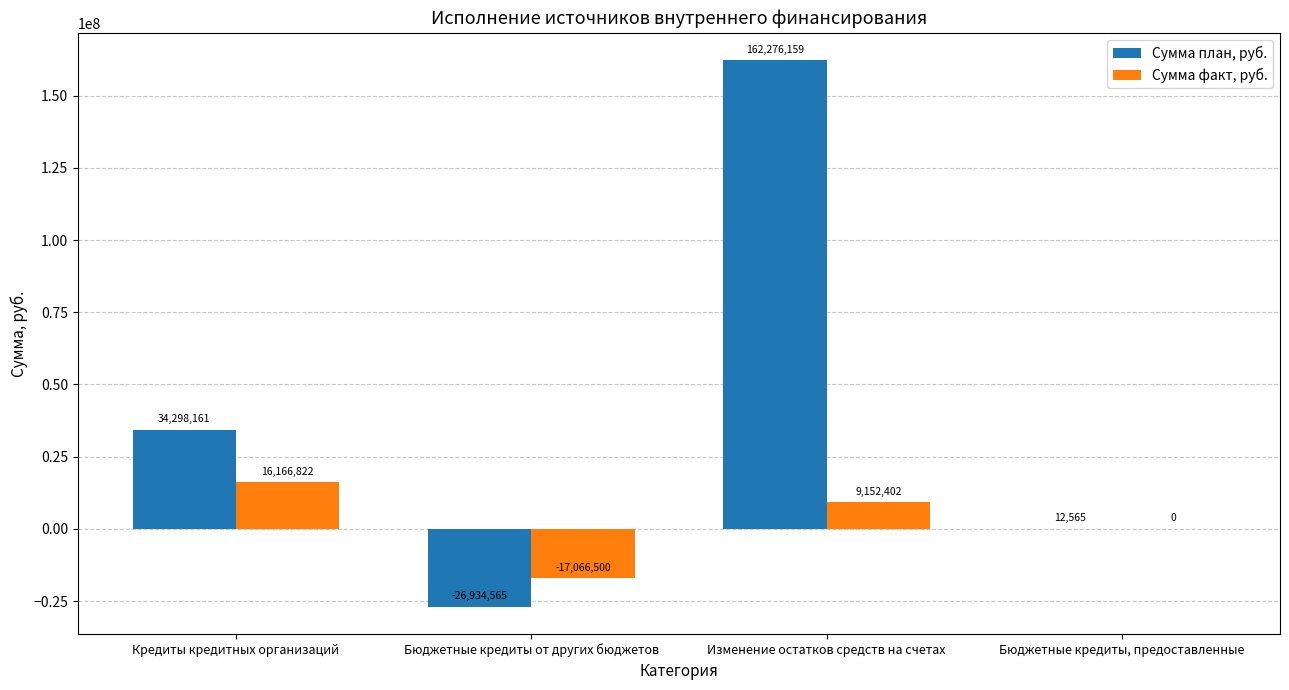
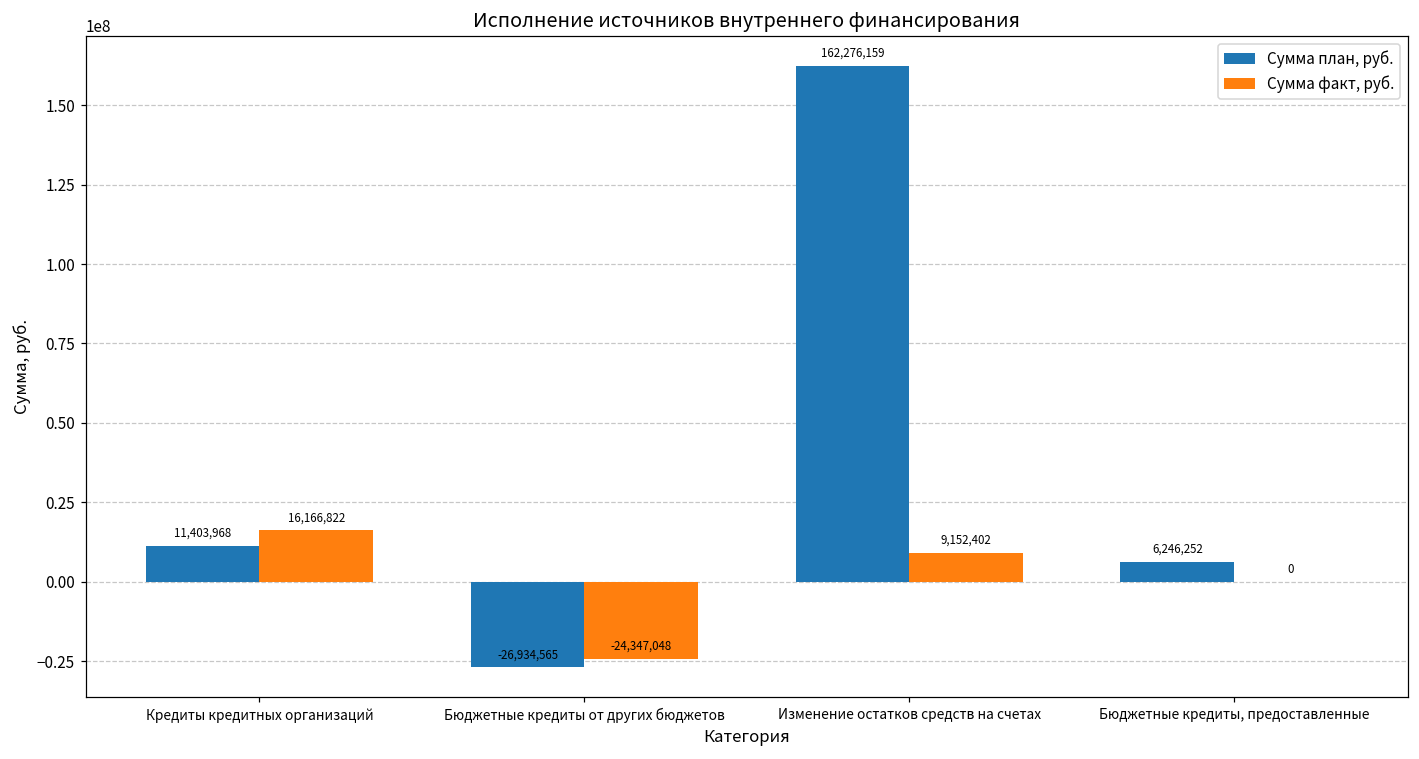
  {
    "Сумма план, руб.": {
-     "Кредиты кредитных организаций": "34,298,161",
+     "Кредиты кредитных организаций": "11,403,968",
      "Бюджетные кредиты от других бюджетов": "-26,934,565",
      "Изменение остатков средств на счетах": "162,276,159",
-     "Бюджетные кредиты, предоставленные": "12,565"
+     "Бюджетные кредиты, предоставленные": "6,246,252"
    },
    "Сумма факт, руб.": {
      "Кредиты кредитных организаций": "16,166,822",
-     "Бюджетные кредиты от других бюджетов": "-17,066,500",
+     "Бюджетные кредиты от других бюджетов": "-24,347,048",
      "Изменение остатков средств на счетах": "9,152,402",
      "Бюджетные кредиты, предоставленные": "0"
    }
  }
